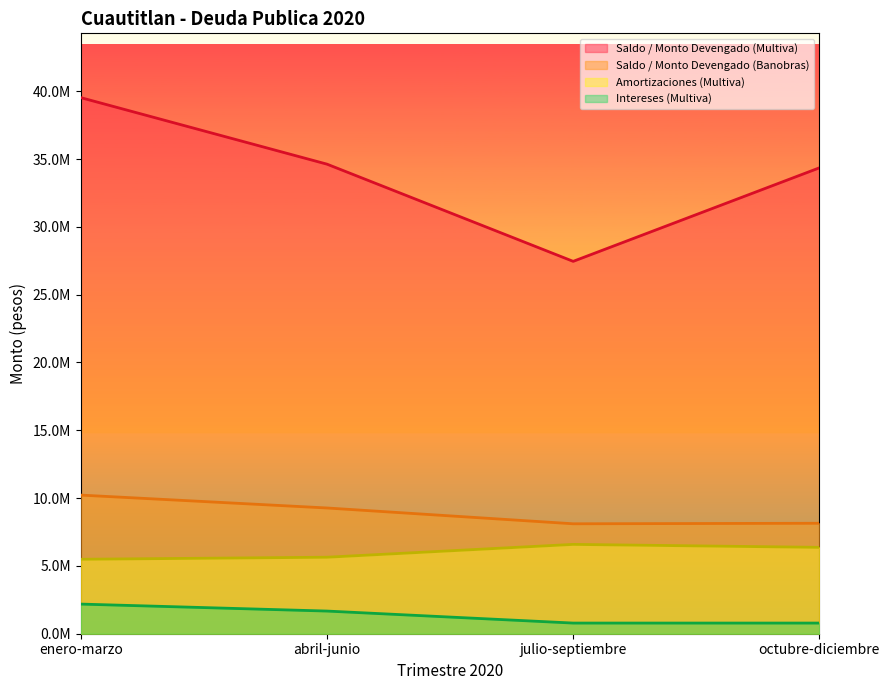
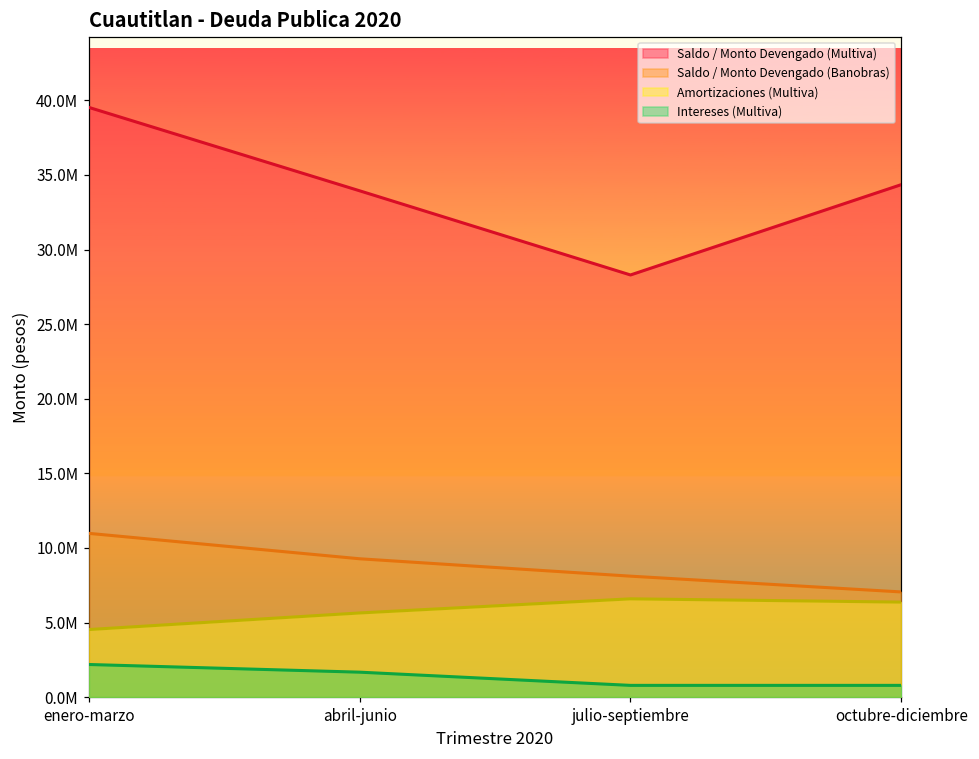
  {
    "Saldo / Monto Devengado (Multiva)": {
      "enero-marzo": 39500000,
-     "abril-junio": 34600000,
-     "julio-septiembre": 27500000,
+     "abril-junio": 33900000,
+     "julio-septiembre": 28300000,
      "octubre-diciembre": 34300000
    },
    "Saldo / Monto Devengado (Banobras)": {
-     "enero-marzo": 10200000,
+     "enero-marzo": 11000000,
      "abril-junio": 9300000,
      "julio-septiembre": 8100000,
-     "octubre-diciembre": 8100000
+     "octubre-diciembre": 7000000
    },
    "Amortizaciones (Multiva)": {
-     "enero-marzo": 5500000,
+     "enero-marzo": 4500000,
      "abril-junio": 5600000,
      "julio-septiembre": 6600000,
      "octubre-diciembre": 6400000
    },
    "Intereses (Multiva)": {
      "enero-marzo": 2200000,
      "abril-junio": 1700000,
      "julio-septiembre": 800000,
      "octubre-diciembre": 800000
    }
  }
